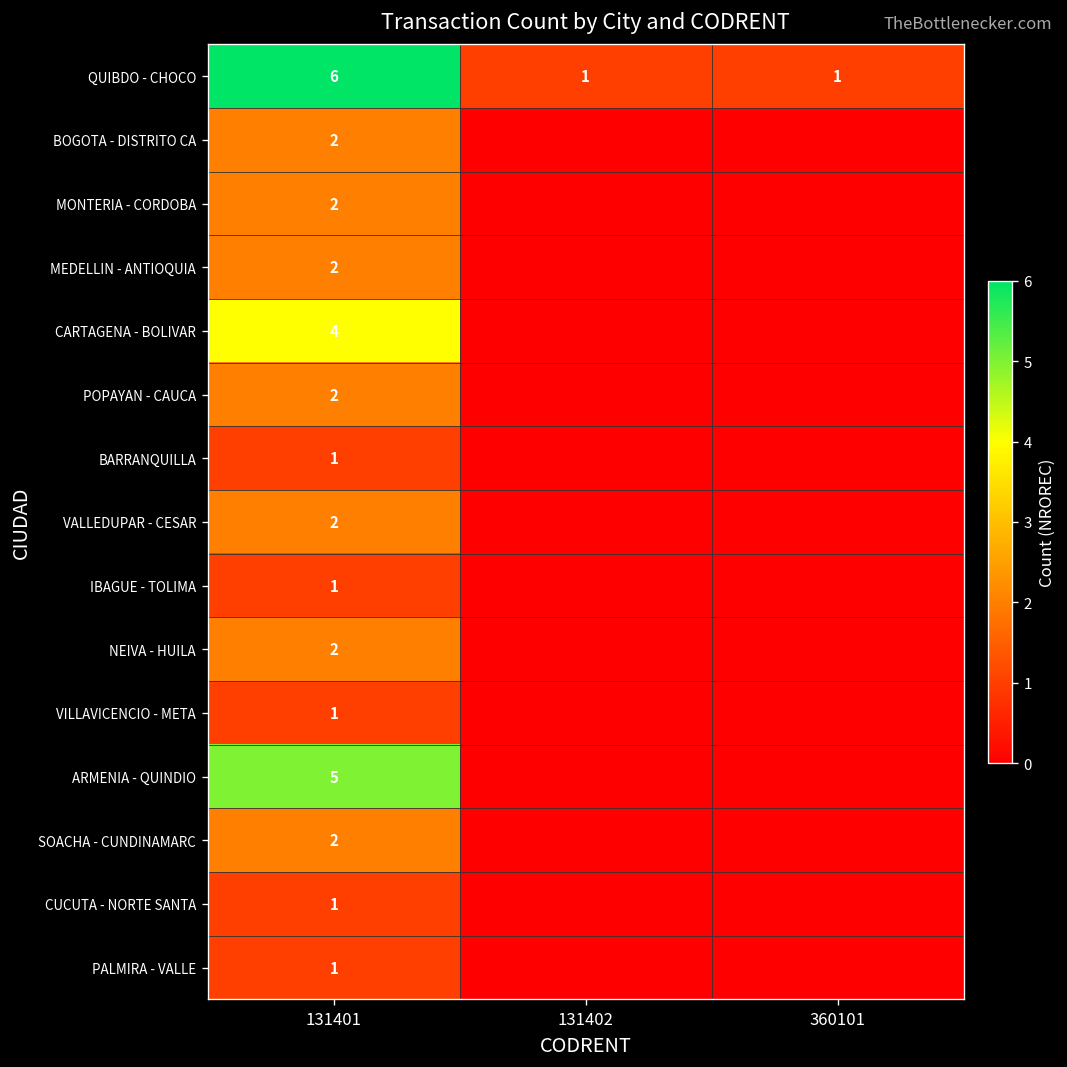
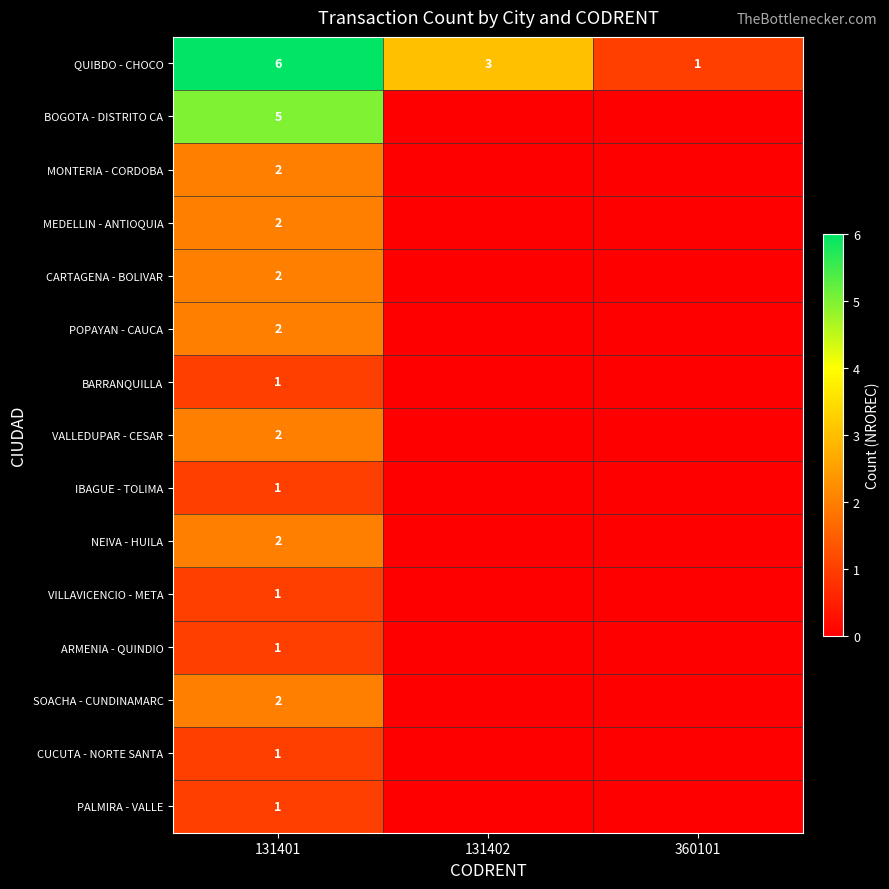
  {
    "QUIBDO - CHOCO": {
      "131401": 6,
-     "131402": 1,
+     "131402": 3,
      "360101": 1
    },
    "BOGOTA - DISTRITO CA": {
-     "131401": 2
+     "131401": 5
    },
    "MONTERIA - CORDOBA": {
      "131401": 2
    },
    "MEDELLIN - ANTIOQUIA": {
      "131401": 2
    },
    "CARTAGENA - BOLIVAR": {
-     "131401": 4
+     "131401": 2
    },
    "POPAYAN - CAUCA": {
      "131401": 2
    },
    "BARRANQUILLA": {
      "131401": 1
    },
    "VALLEDUPAR - CESAR": {
      "131401": 2
    },
    "IBAGUE - TOLIMA": {
      "131401": 1
    },
    "NEIVA - HUILA": {
      "131401": 2
    },
    "VILLAVICENCIO - META": {
      "131401": 1
    },
    "ARMENIA - QUINDIO": {
-     "131401": 5
+     "131401": 1
    },
    "SOACHA - CUNDINAMARC": {
      "131401": 2
    },
    "CUCUTA - NORTE SANTA": {
      "131401": 1
    },
    "PALMIRA - VALLE": {
      "131401": 1
    }
  }
